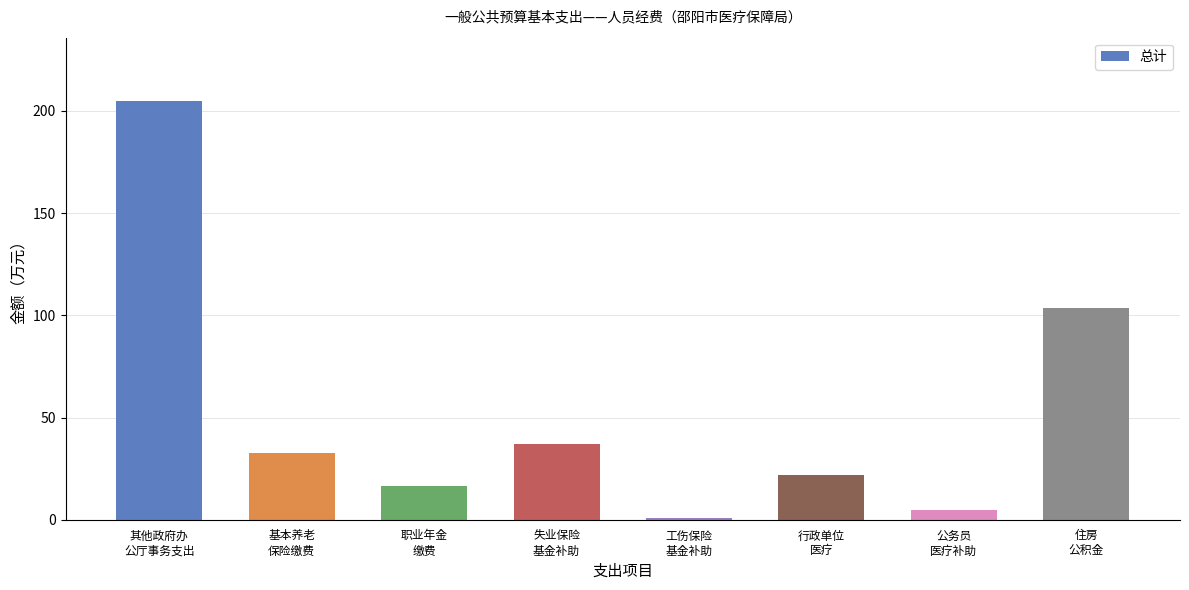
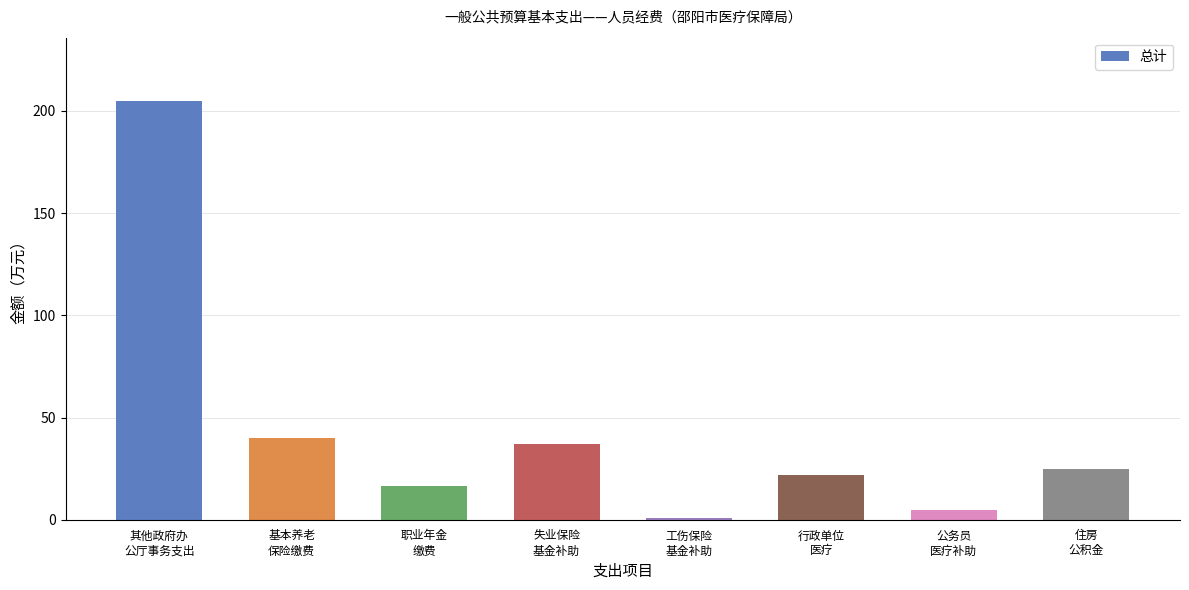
  {
    "其他政府办 公厅事务支出": 205,
-   "基本养老 保险缴费": 33,
+   "基本养老 保险缴费": 40,
    "职业年金 缴费": 16,
    "失业保险 基金补助": 37,
    "行政单位 医疗": 22,
    "公务员 医疗补助": 5,
-   "住房 公积金": 104
+   "住房 公积金": 25
  }
